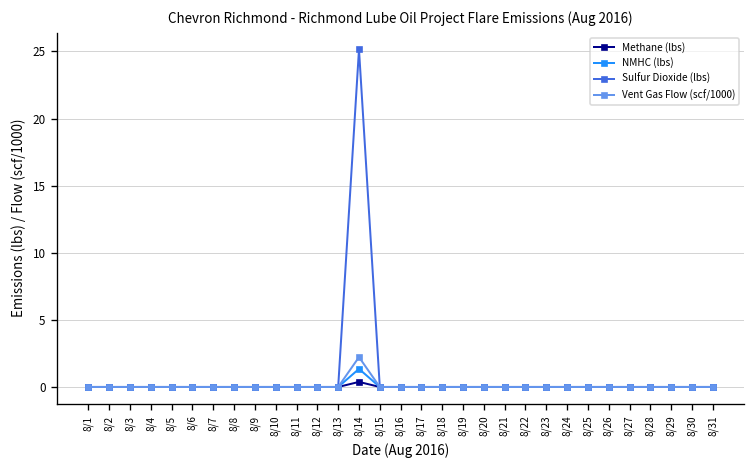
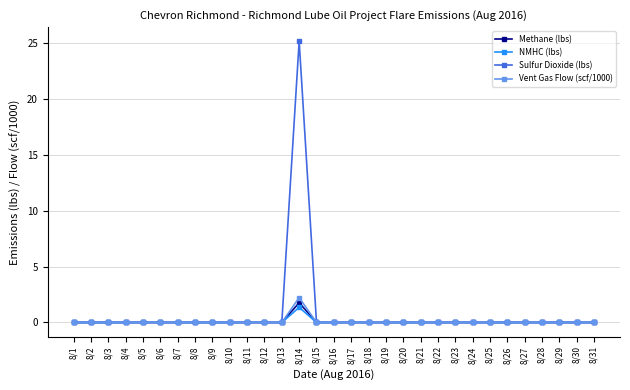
  {
    "Methane (lbs)": {
-     "8/14": 0.4
+     "8/14": 1.8
    },
    "NMHC (lbs)": {
      "8/14": 1.3
    }
  }
